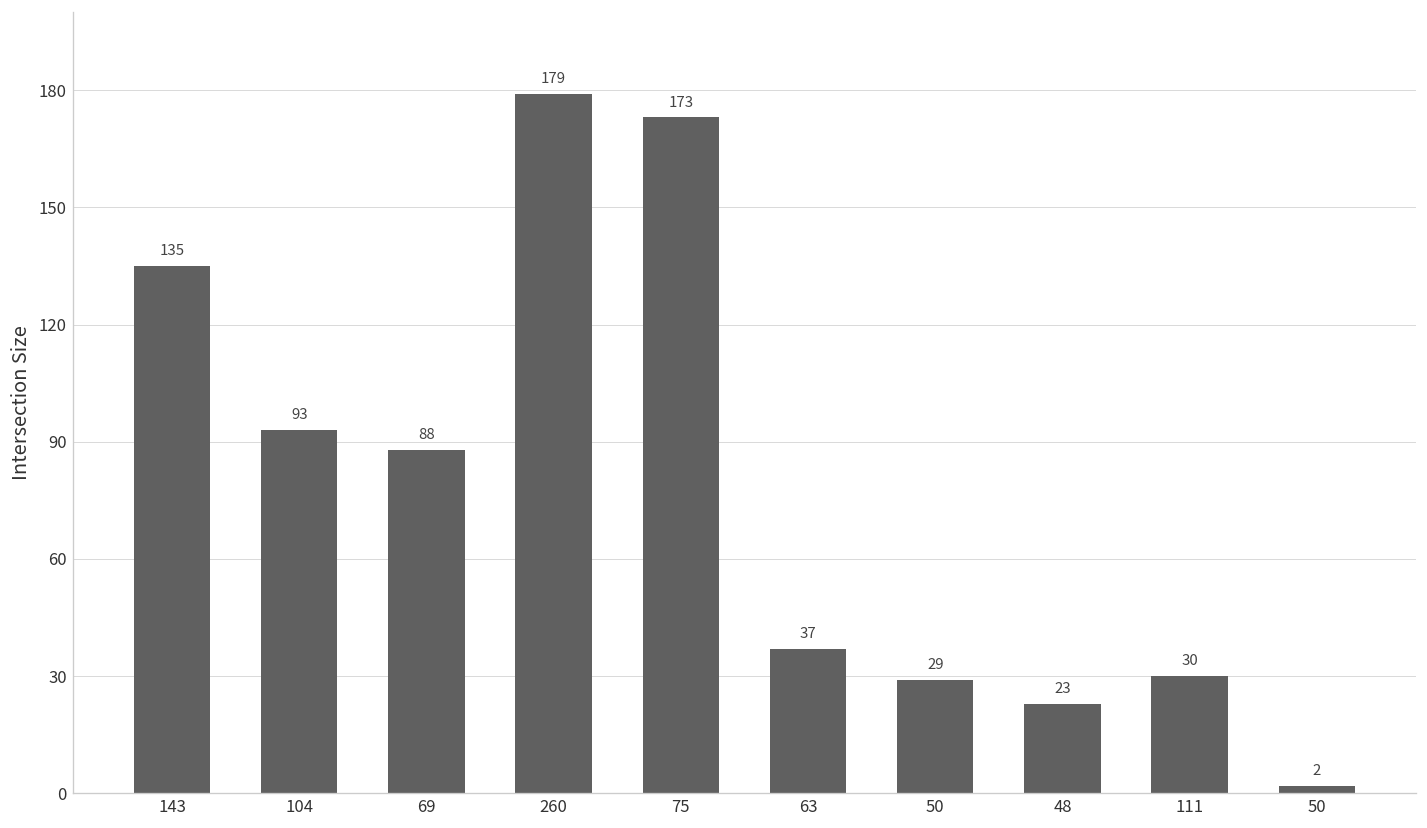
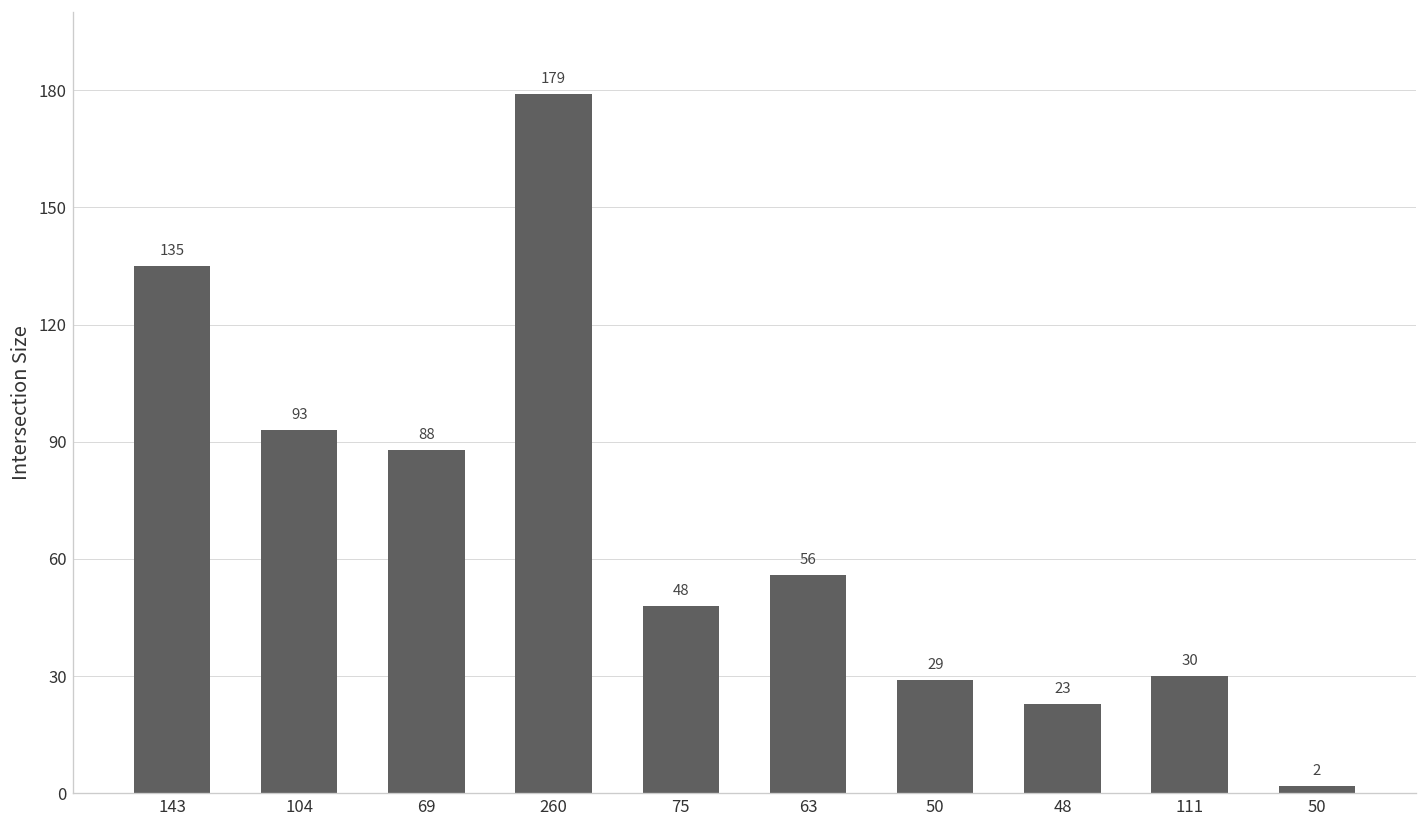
  {
    "143": 135,
    "104": 93,
    "69": 88,
    "260": 179,
-   "75": 173,
-   "63": 37,
+   "75": 48,
+   "63": 56,
    "48": 23,
    "111": 30
  }
